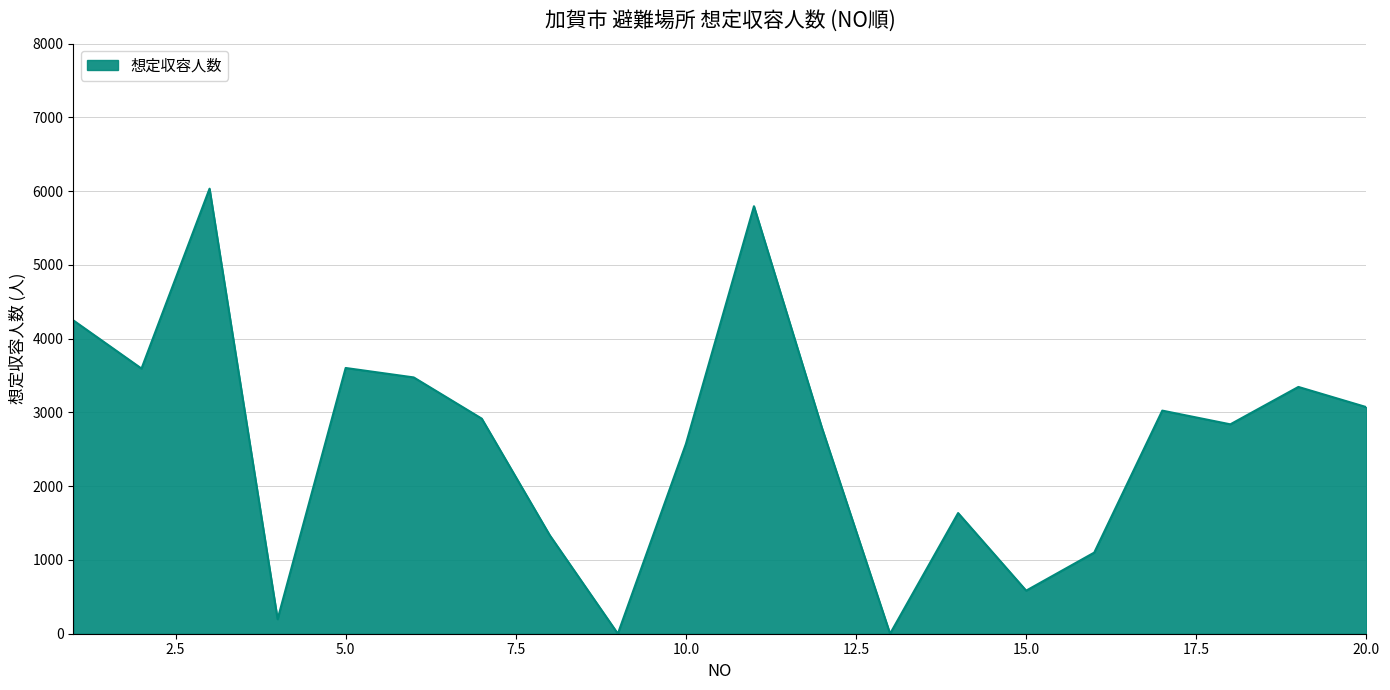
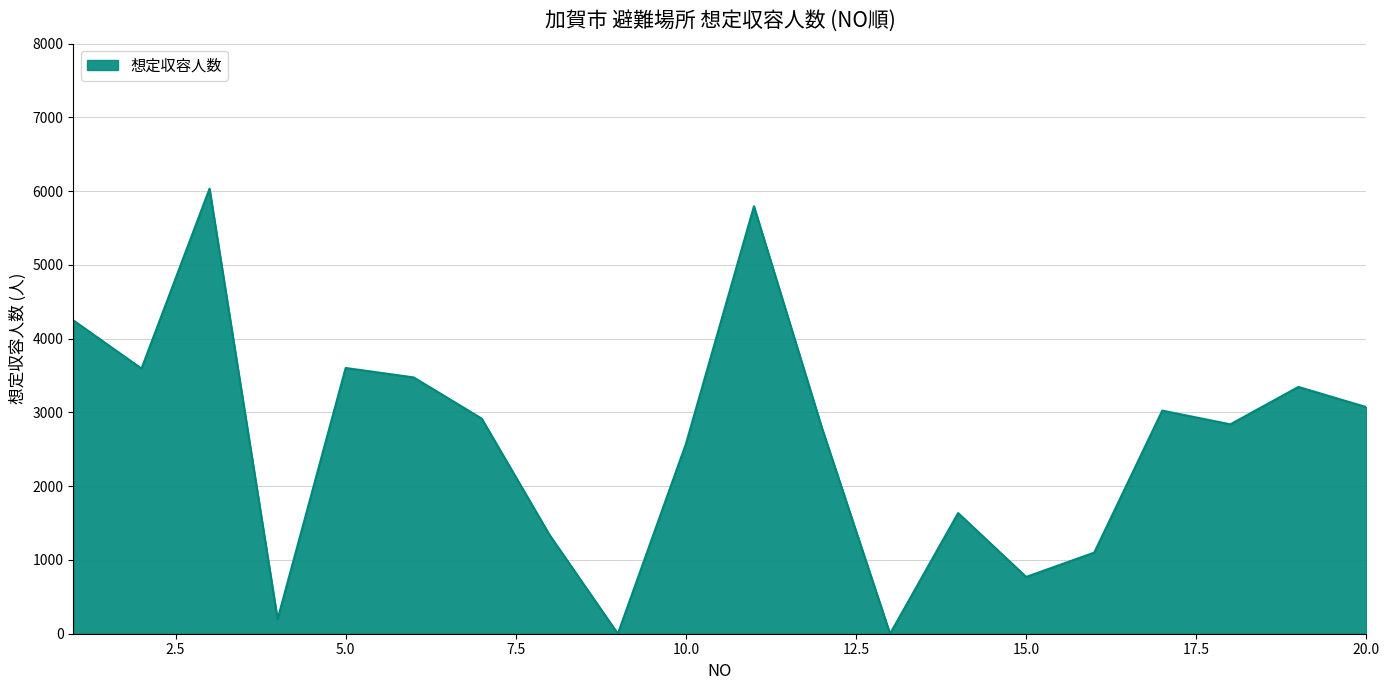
  {
    "5.0": 3600,
    "10.0": 2600,
-   "15.0": 600,
+   "15.0": 800,
    "20.0": 3100
  }
